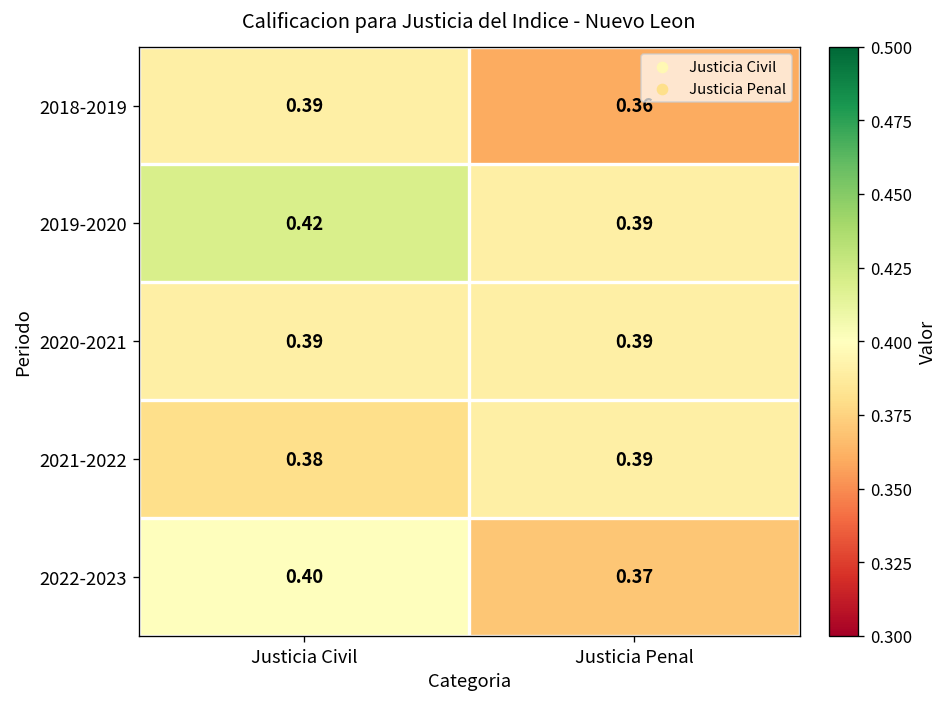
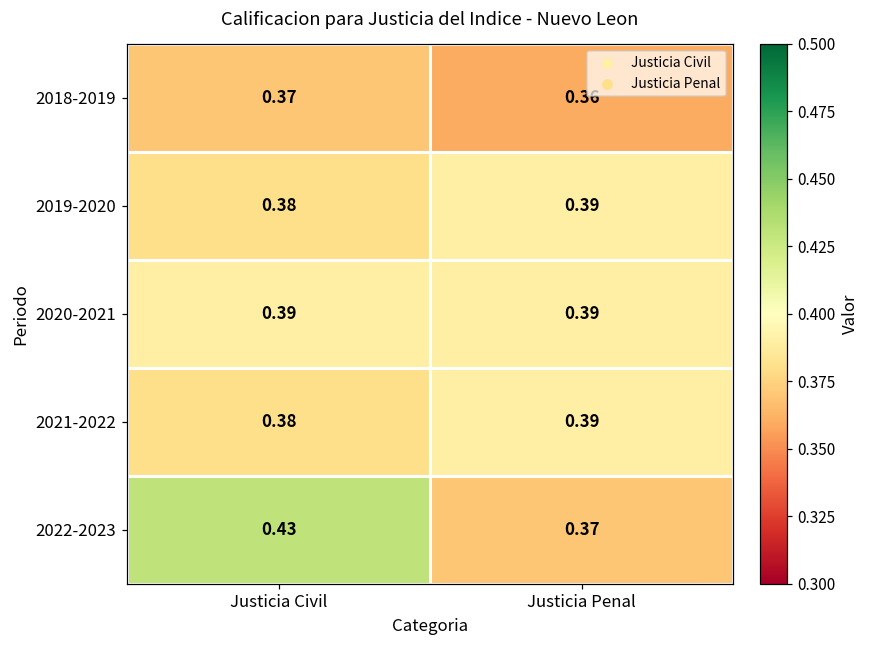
  {
    "2018-2019": {
-     "Justicia Civil": 0.39
+     "Justicia Civil": 0.37
    },
    "2019-2020": {
-     "Justicia Civil": 0.42,
+     "Justicia Civil": 0.38,
      "Justicia Penal": 0.39
    },
    "2020-2021": {
      "Justicia Civil": 0.39,
      "Justicia Penal": 0.39
    },
    "2021-2022": {
      "Justicia Civil": 0.38,
      "Justicia Penal": 0.39
    },
    "2022-2023": {
-     "Justicia Civil": 0.40,
+     "Justicia Civil": 0.43,
      "Justicia Penal": 0.37
    }
  }
